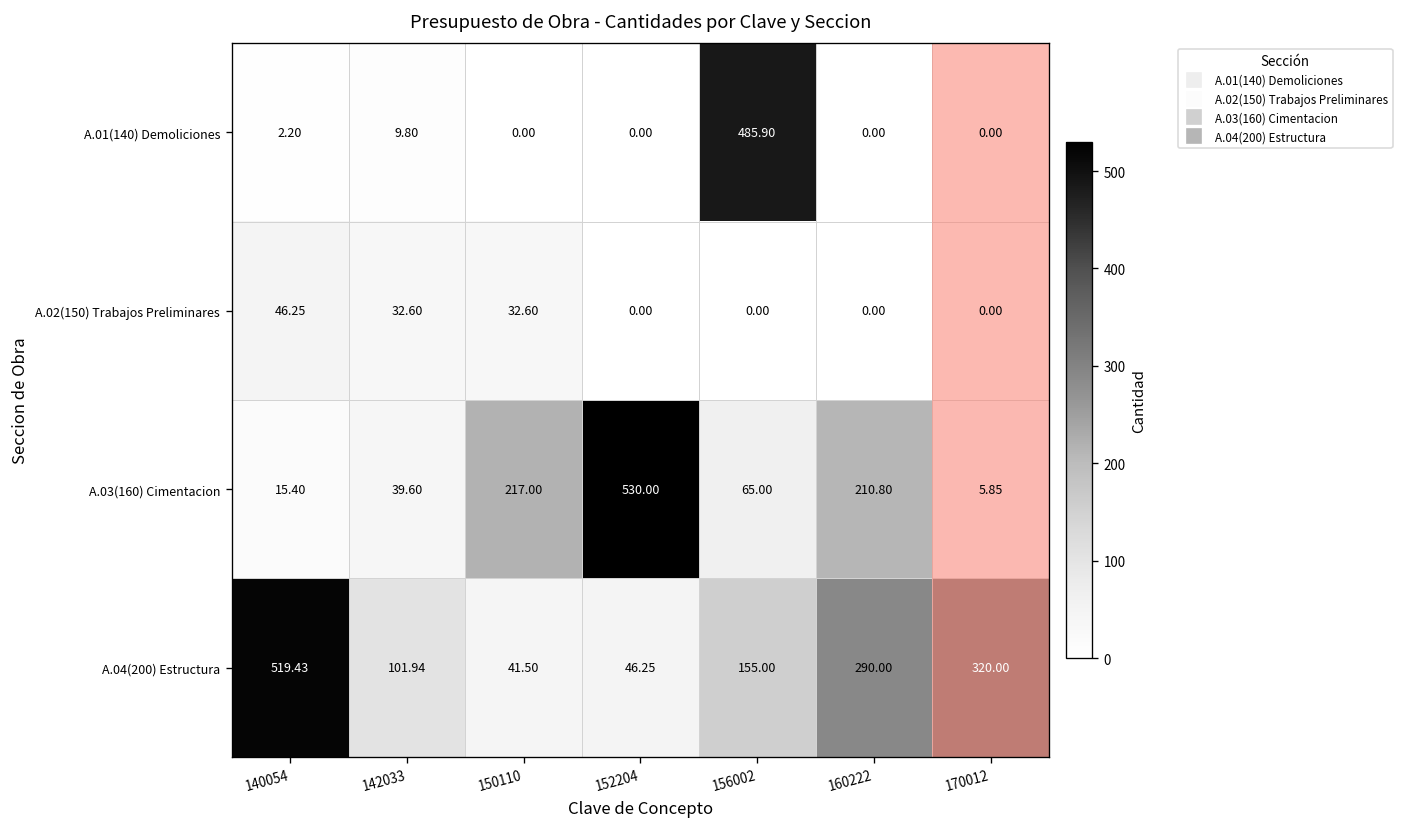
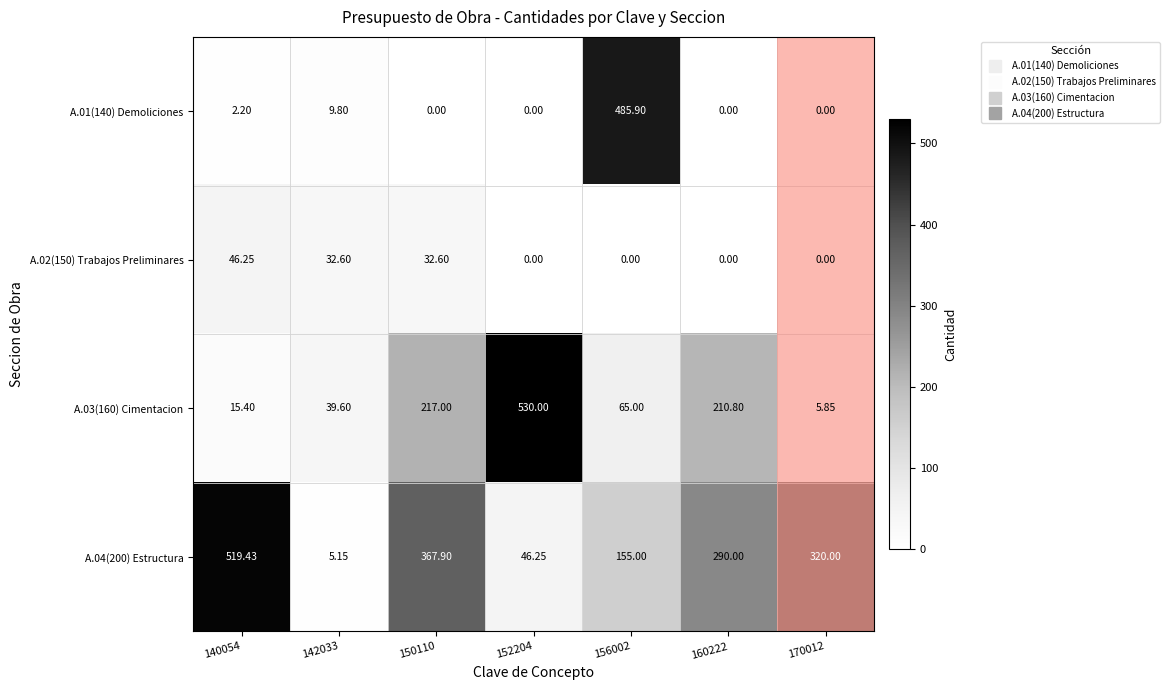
  {
    "A.01(140) Demoliciones": {
      "140054": 2.20,
      "142033": 9.80,
      "150110": 0.00,
      "152204": 0.00,
      "156002": 485.90,
      "160222": 0.00
    },
    "A.02(150) Trabajos Preliminares": {
      "140054": 46.25,
      "142033": 32.60,
      "150110": 32.60,
      "152204": 0.00,
      "156002": 0.00,
      "160222": 0.00
    },
    "A.03(160) Cimentacion": {
      "140054": 15.40,
      "142033": 39.60,
      "150110": 217.00,
      "152204": 530.00,
      "156002": 65.00,
      "160222": 210.80
    },
    "A.04(200) Estructura": {
      "140054": 519.43,
-     "142033": 101.94,
-     "150110": 41.50,
+     "142033": 5.15,
+     "150110": 367.90,
      "152204": 46.25,
      "156002": 155.00,
      "160222": 290.00
    }
  }
